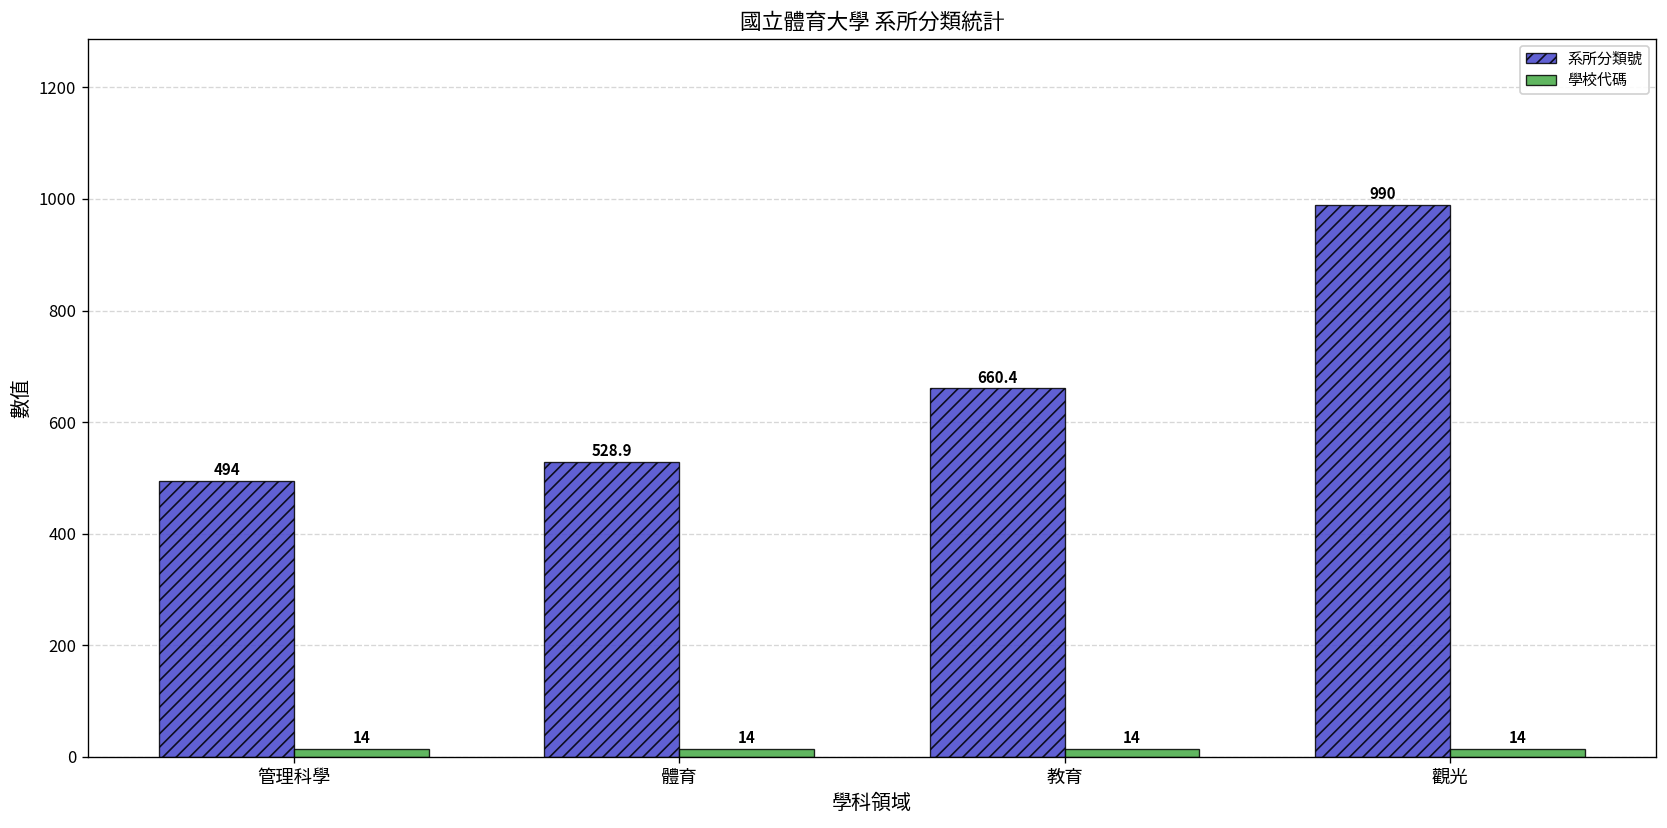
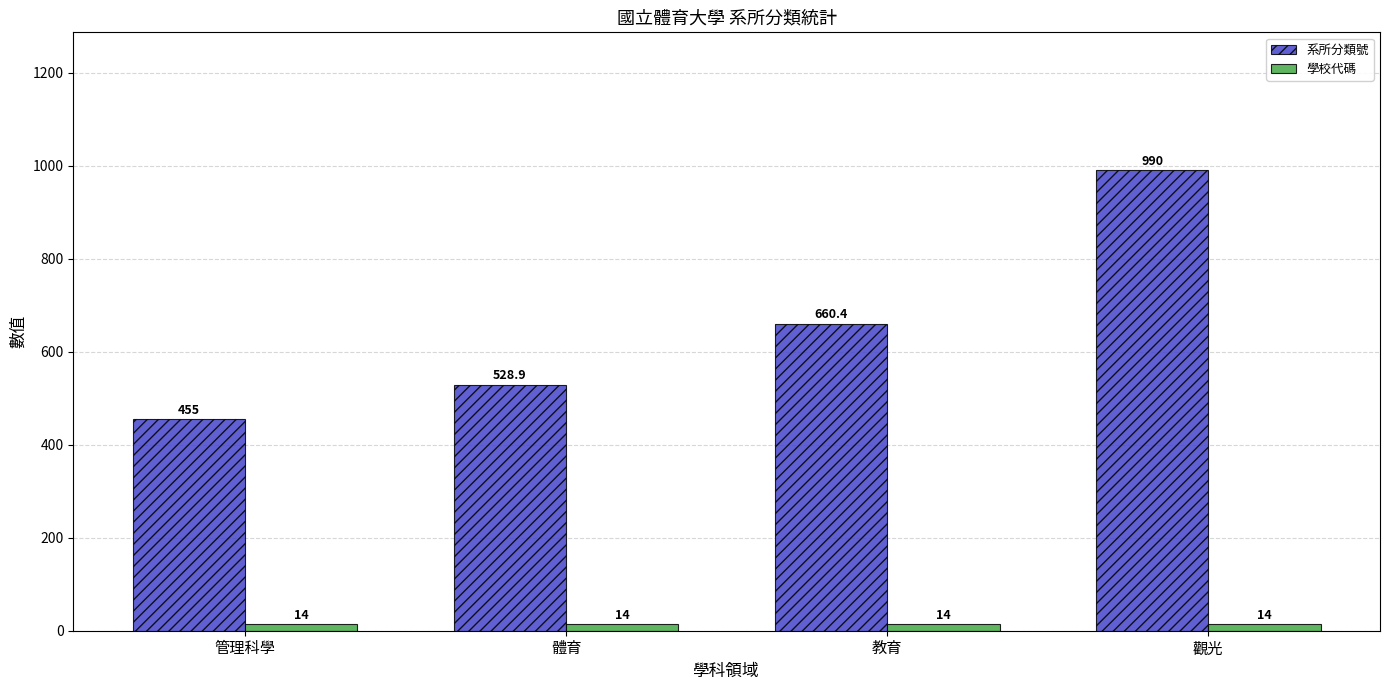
  {
    "系所分類號": {
-     "管理科學": 494,
+     "管理科學": 455,
      "體育": 528.9,
      "教育": 660.4,
      "觀光": 990
    },
    "學校代碼": {
      "管理科學": 14,
      "體育": 14,
      "教育": 14,
      "觀光": 14
    }
  }
